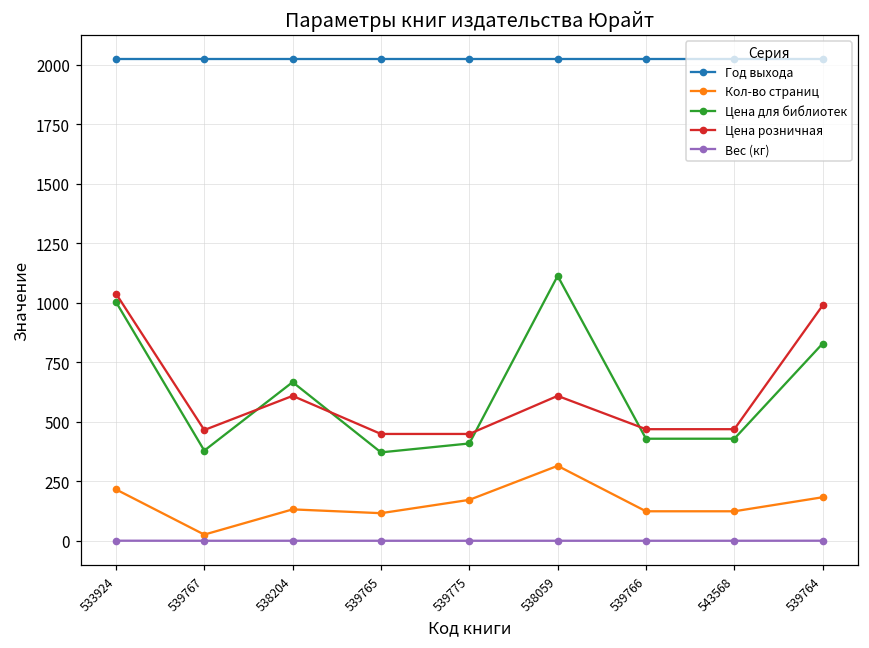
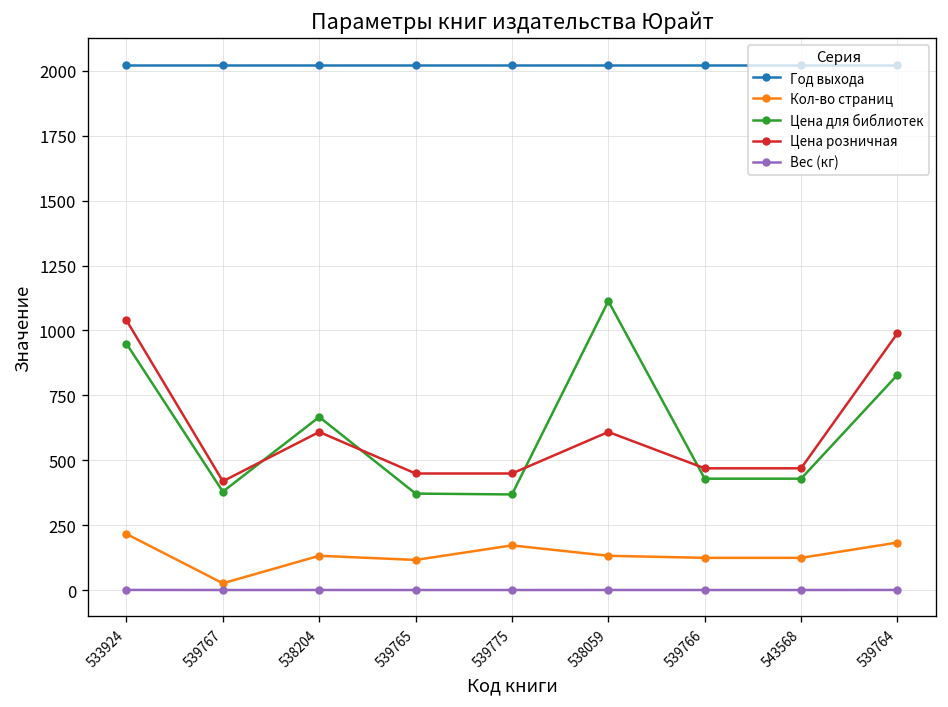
  {
    "Год выхода": {
      "533924": 2020,
      "539767": 2020,
      "538204": 2020,
      "539765": 2020,
      "539775": 2020,
      "538059": 2020,
      "539766": 2020
    },
    "Кол-во страниц": {
      "533924": 220,
      "539767": 30,
      "538204": 130,
      "539765": 120,
      "539775": 170,
-     "538059": 320,
+     "538059": 130,
      "539766": 120,
      "543568": 120,
      "539764": 180
    },
    "Цена для библиотек": {
-     "533924": 1000,
+     "533924": 950,
      "539767": 380,
      "538204": 670,
      "539765": 370,
-     "539775": 410,
+     "539775": 370,
      "538059": 1110,
      "539766": 430,
      "543568": 430,
      "539764": 830
    },
    "Цена розничная": {
      "533924": 1040,
-     "539767": 470,
+     "539767": 420,
      "538204": 610,
      "539765": 450,
      "539775": 450,
      "538059": 610,
      "539766": 470,
      "543568": 470,
      "539764": 990
    },
    "Вес (кг)": {
      "533924": 0,
      "539767": 0,
      "538204": 0,
      "539765": 0,
      "539775": 0,
      "538059": 0,
      "539766": 0,
      "543568": 0,
      "539764": 0
    }
  }
